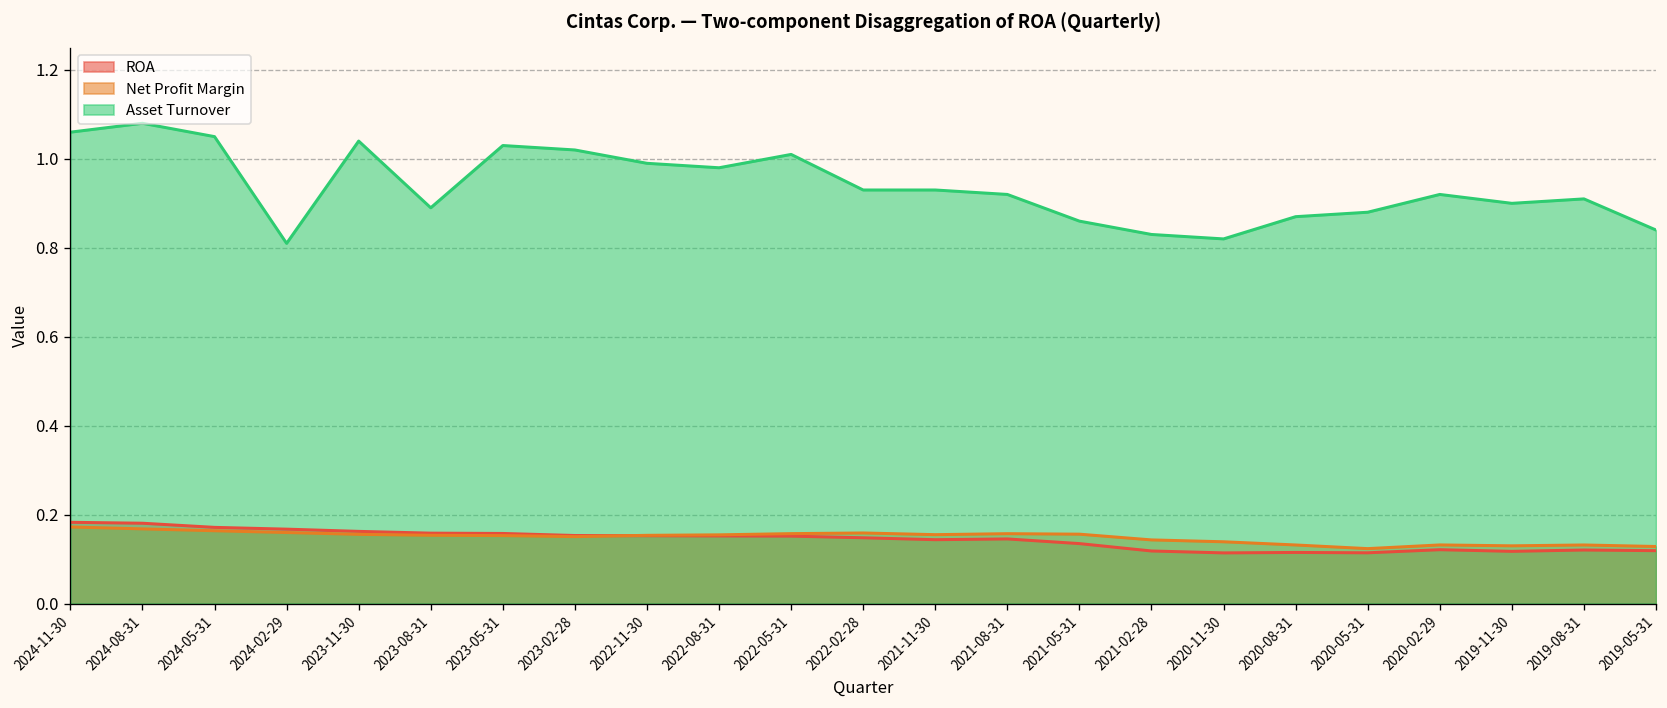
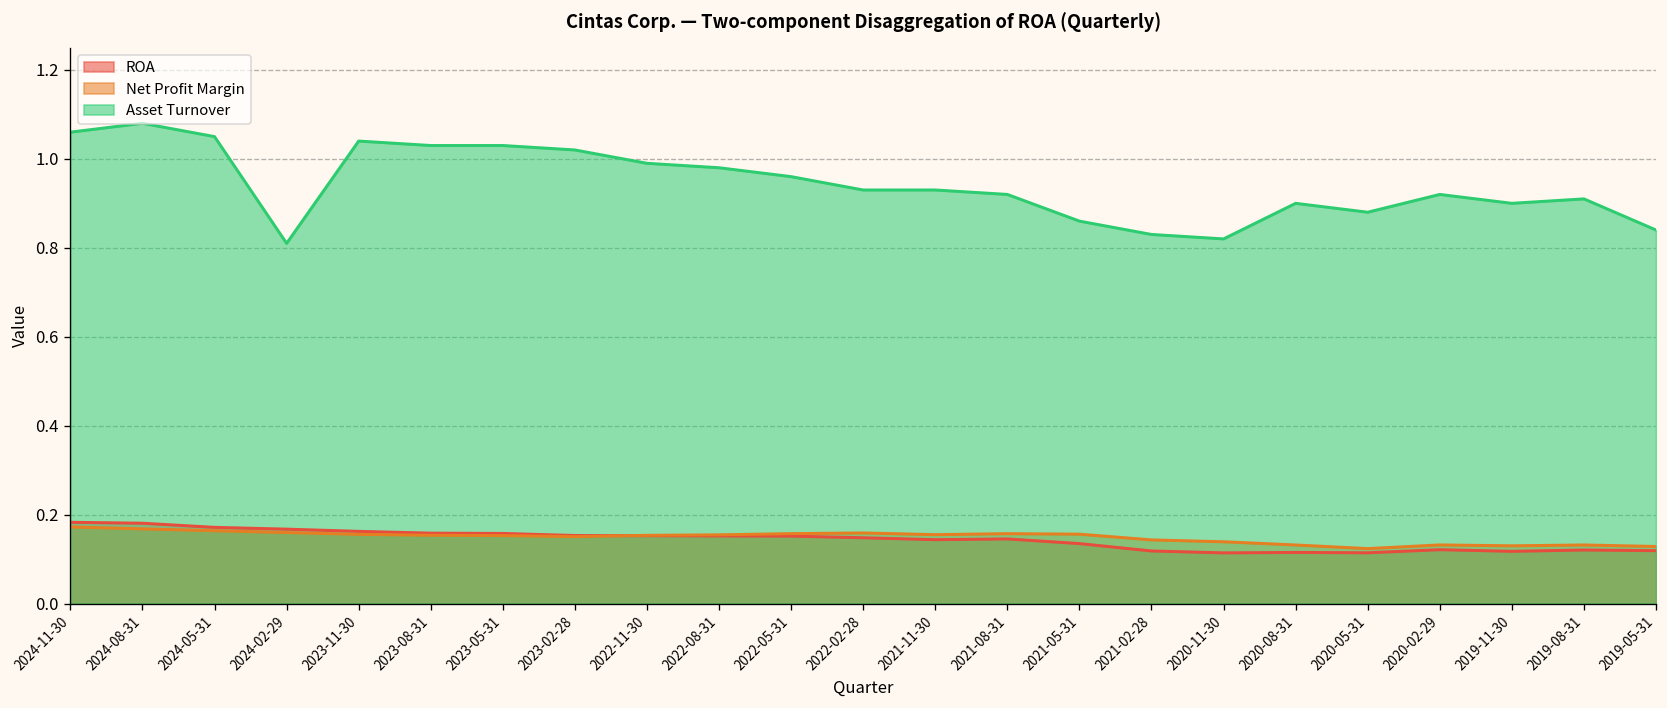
  {
    "Asset Turnover": {
      "2024-11-30": 1.06,
      "2024-05-31": 1.05,
      "2024-02-29": 0.81,
      "2023-11-30": 1.04,
-     "2023-08-31": 0.89,
+     "2023-08-31": 1.03,
      "2023-05-31": 1.03,
      "2023-02-28": 1.02,
      "2022-11-30": 0.99,
      "2022-08-31": 0.98,
-     "2022-05-31": 1.01,
+     "2022-05-31": 0.96,
      "2022-02-28": 0.93,
      "2021-11-30": 0.93,
      "2021-08-31": 0.92,
      "2021-05-31": 0.86,
      "2021-02-28": 0.83,
      "2020-11-30": 0.82,
-     "2020-08-31": 0.87,
+     "2020-08-31": 0.90,
      "2020-05-31": 0.88,
      "2020-02-29": 0.92,
      "2019-11-30": 0.90,
      "2019-08-31": 0.91,
      "2019-05-31": 0.84
    }
  }
